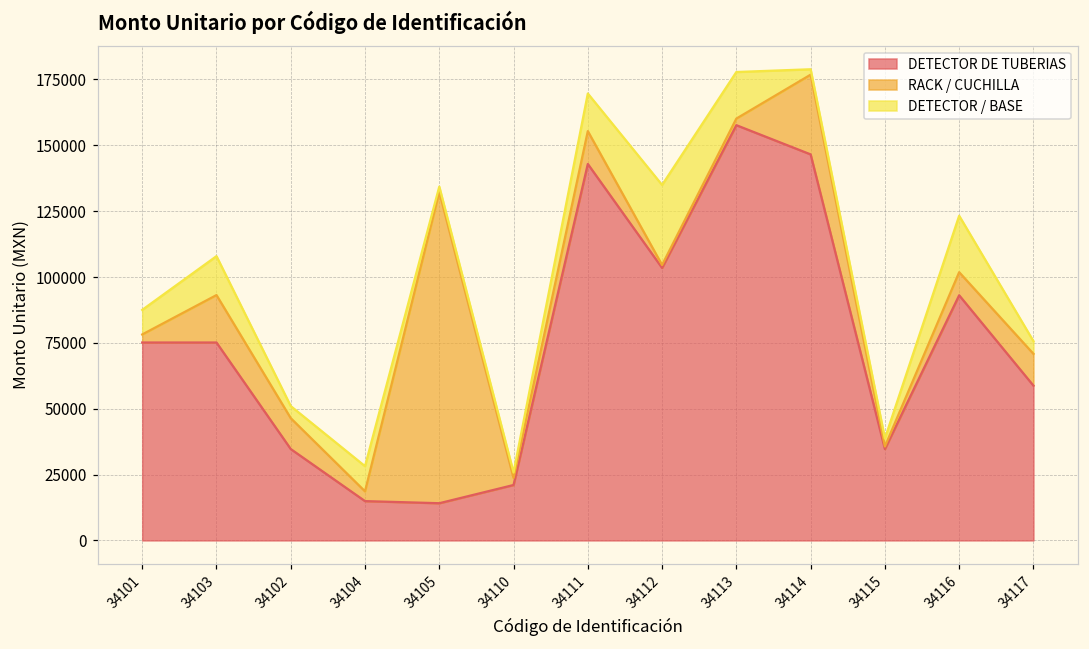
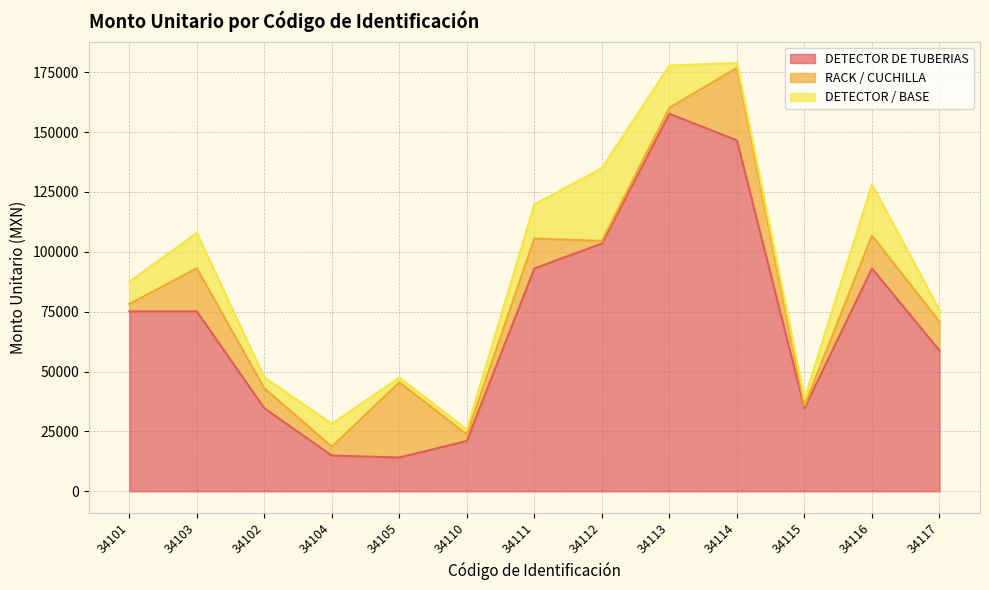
  {
    "DETECTOR DE TUBERIAS": {
      "34101": 75000,
      "34103": 75000,
      "34102": 35000,
      "34104": 15000,
      "34105": 14000,
      "34110": 21000,
-     "34111": 143000,
+     "34111": 93000,
      "34112": 103000,
      "34113": 158000,
      "34114": 147000,
      "34116": 93000,
      "34117": 59000
    },
    "RACK / CUCHILLA": {
      "34101": 3000,
      "34103": 18000,
-     "34102": 12000,
+     "34102": 8000,
      "34104": 4000,
-     "34105": 118000,
+     "34105": 31000,
      "34110": 3000,
      "34111": 12000,
      "34112": 1000,
      "34113": 2000,
      "34114": 30000,
-     "34116": 9000,
+     "34116": 14000,
      "34117": 12000
    },
    "DETECTOR / BASE": {
      "34101": 9000,
      "34103": 15000,
      "34102": 5000,
      "34104": 10000,
      "34105": 2000,
      "34110": 2000,
      "34111": 14000,
      "34112": 30000,
      "34113": 18000,
      "34114": 2000,
      "34115": 3000,
      "34116": 21000,
      "34117": 5000
    }
  }
